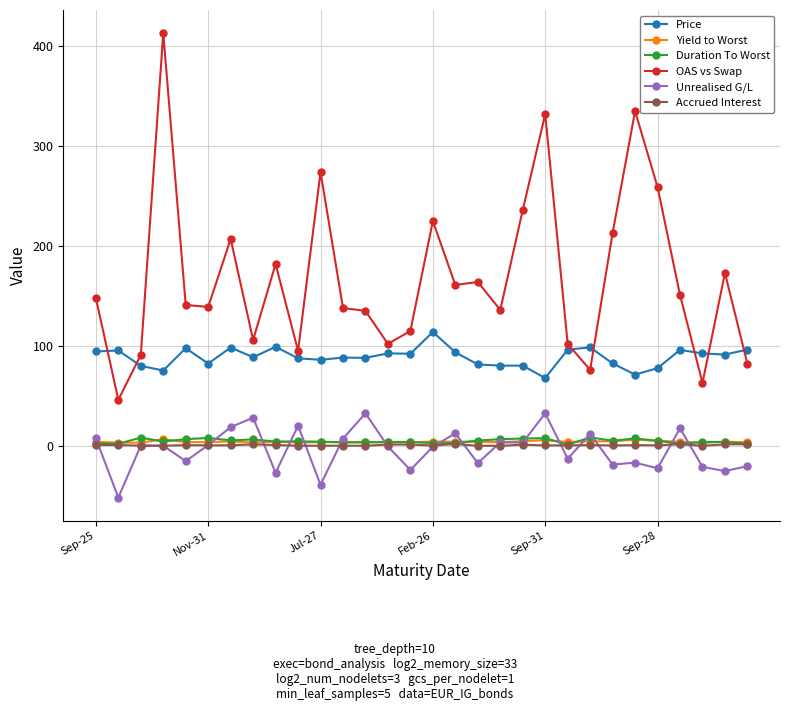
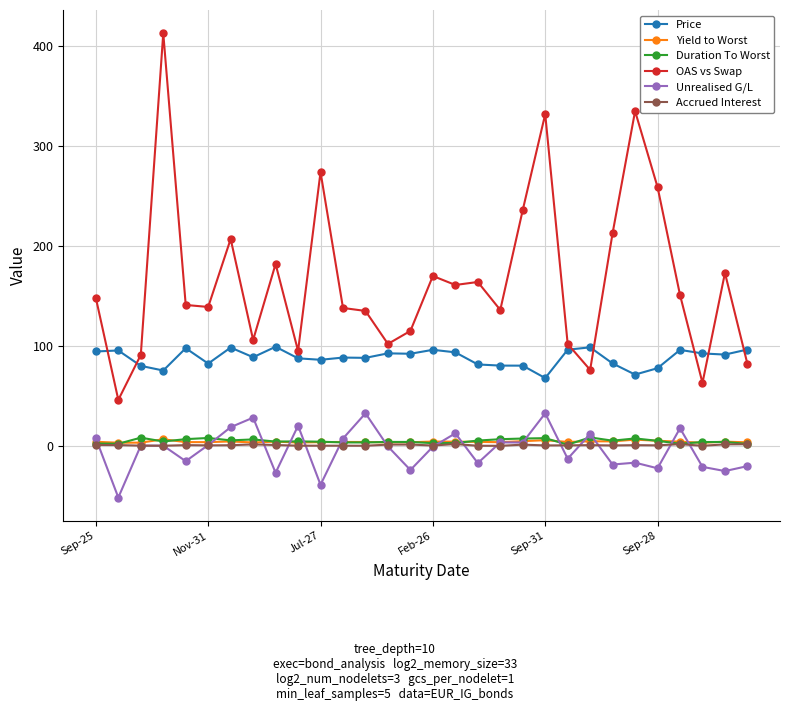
  {
    "Price": {
      "Sep-25": 90,
      "Jul-27": 90,
-     "Feb-26": 110,
+     "Feb-26": 100,
      "Sep-31": 70
    },
    "OAS vs Swap": {
      "Sep-25": 150,
      "Jul-27": 270,
-     "Feb-26": 230,
+     "Feb-26": 170,
      "Sep-31": 330
    },
    "Unrealised G/L": {
      "Sep-25": 10,
      "Jul-27": -40,
      "Sep-31": 30
    },
    "Accrued Interest": {
      "Jul-27": 0,
      "Sep-31": 0
    }
  }
